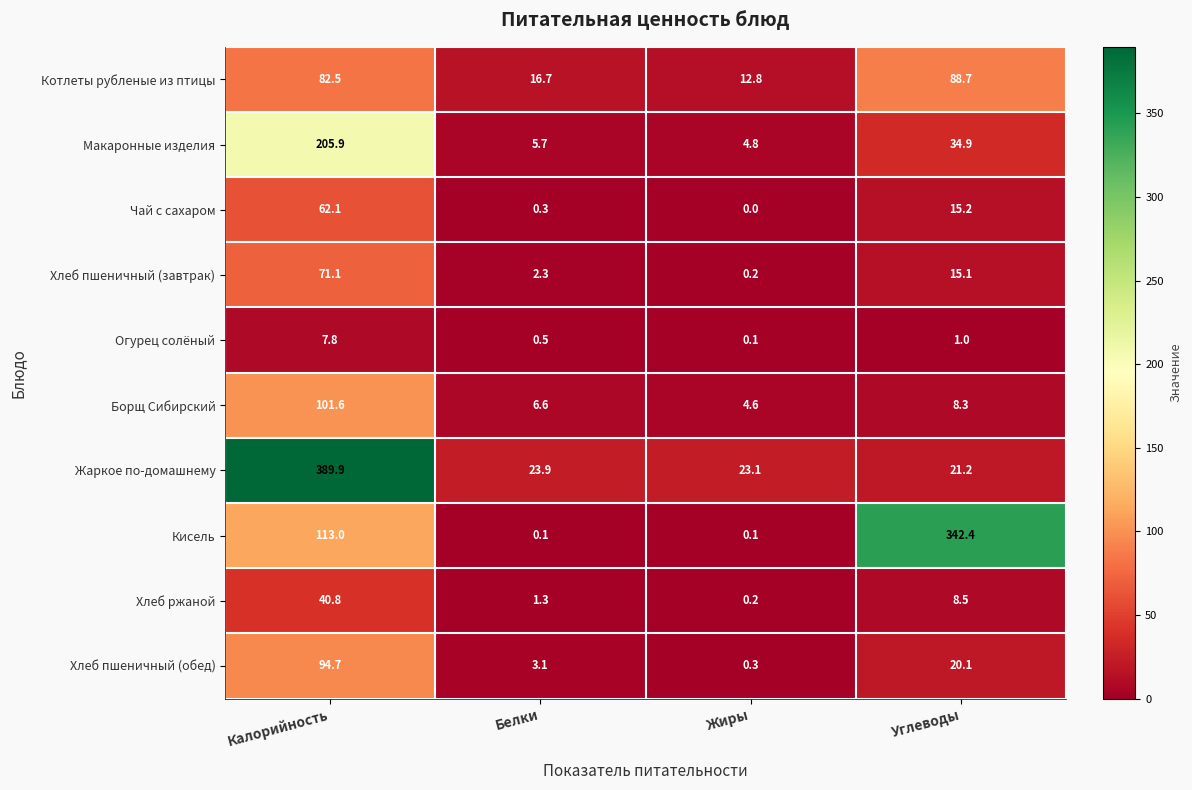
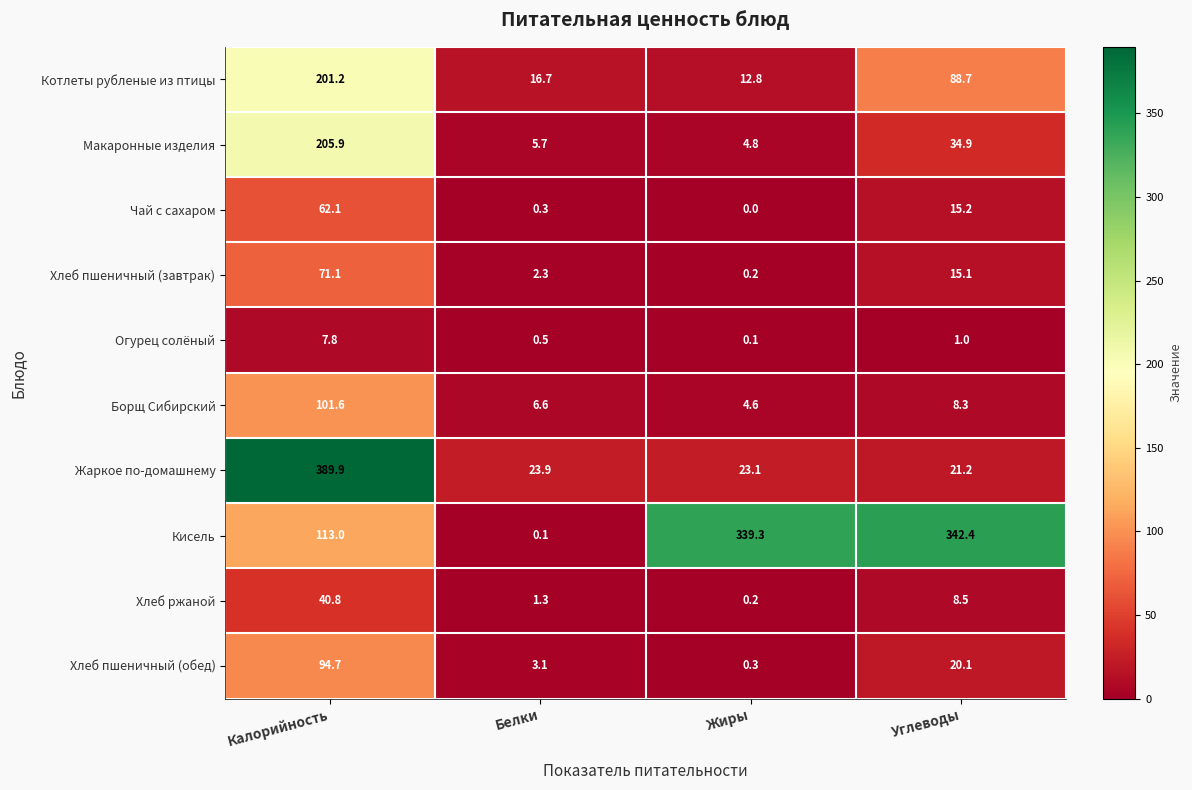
  {
    "Котлеты рубленые из птицы": {
-     "Калорийность": 82.5,
+     "Калорийность": 201.2,
      "Белки": 16.7,
      "Жиры": 12.8,
      "Углеводы": 88.7
    },
    "Макаронные изделия": {
      "Калорийность": 205.9,
      "Белки": 5.7,
      "Жиры": 4.8,
      "Углеводы": 34.9
    },
    "Чай с сахаром": {
      "Калорийность": 62.1,
      "Белки": 0.3,
      "Жиры": 0.0,
      "Углеводы": 15.2
    },
    "Хлеб пшеничный (завтрак)": {
      "Калорийность": 71.1,
      "Белки": 2.3,
      "Жиры": 0.2,
      "Углеводы": 15.1
    },
    "Огурец солёный": {
      "Калорийность": 7.8,
      "Белки": 0.5,
      "Жиры": 0.1,
      "Углеводы": 1.0
    },
    "Борщ Сибирский": {
      "Калорийность": 101.6,
      "Белки": 6.6,
      "Жиры": 4.6,
      "Углеводы": 8.3
    },
    "Жаркое по-домашнему": {
      "Калорийность": 389.9,
      "Белки": 23.9,
      "Жиры": 23.1,
      "Углеводы": 21.2
    },
    "Кисель": {
      "Калорийность": 113.0,
      "Белки": 0.1,
-     "Жиры": 0.1,
+     "Жиры": 339.3,
      "Углеводы": 342.4
    },
    "Хлеб ржаной": {
      "Калорийность": 40.8,
      "Белки": 1.3,
      "Жиры": 0.2,
      "Углеводы": 8.5
    },
    "Хлеб пшеничный (обед)": {
      "Калорийность": 94.7,
      "Белки": 3.1,
      "Жиры": 0.3,
      "Углеводы": 20.1
    }
  }
